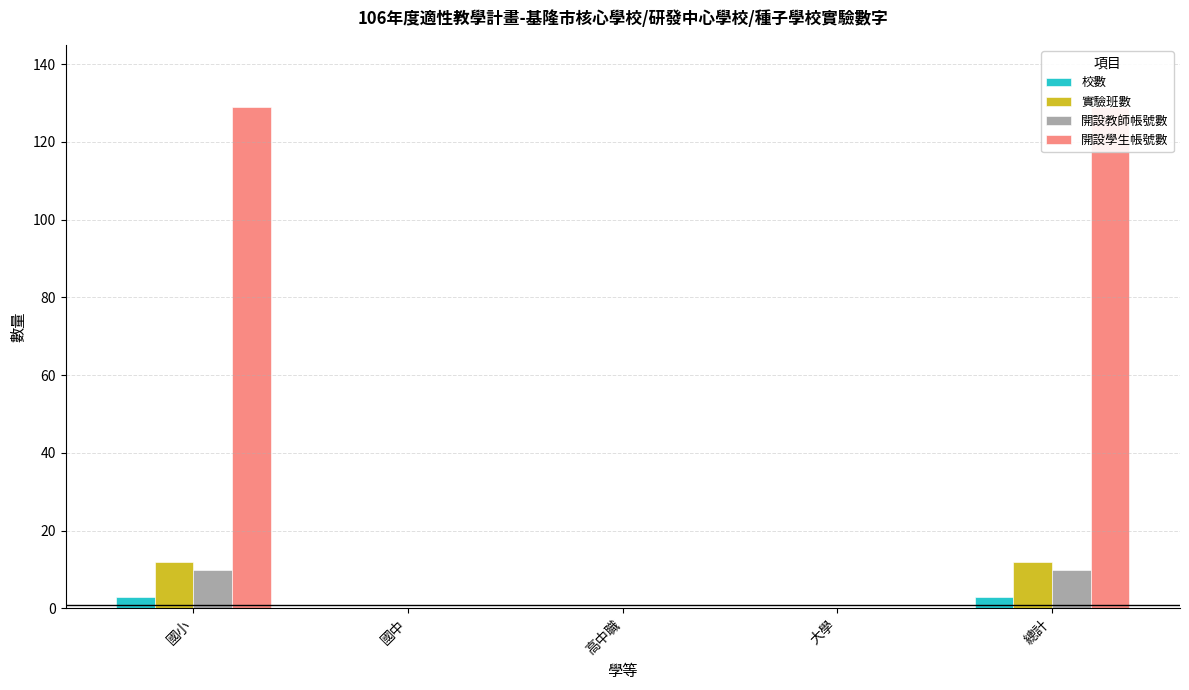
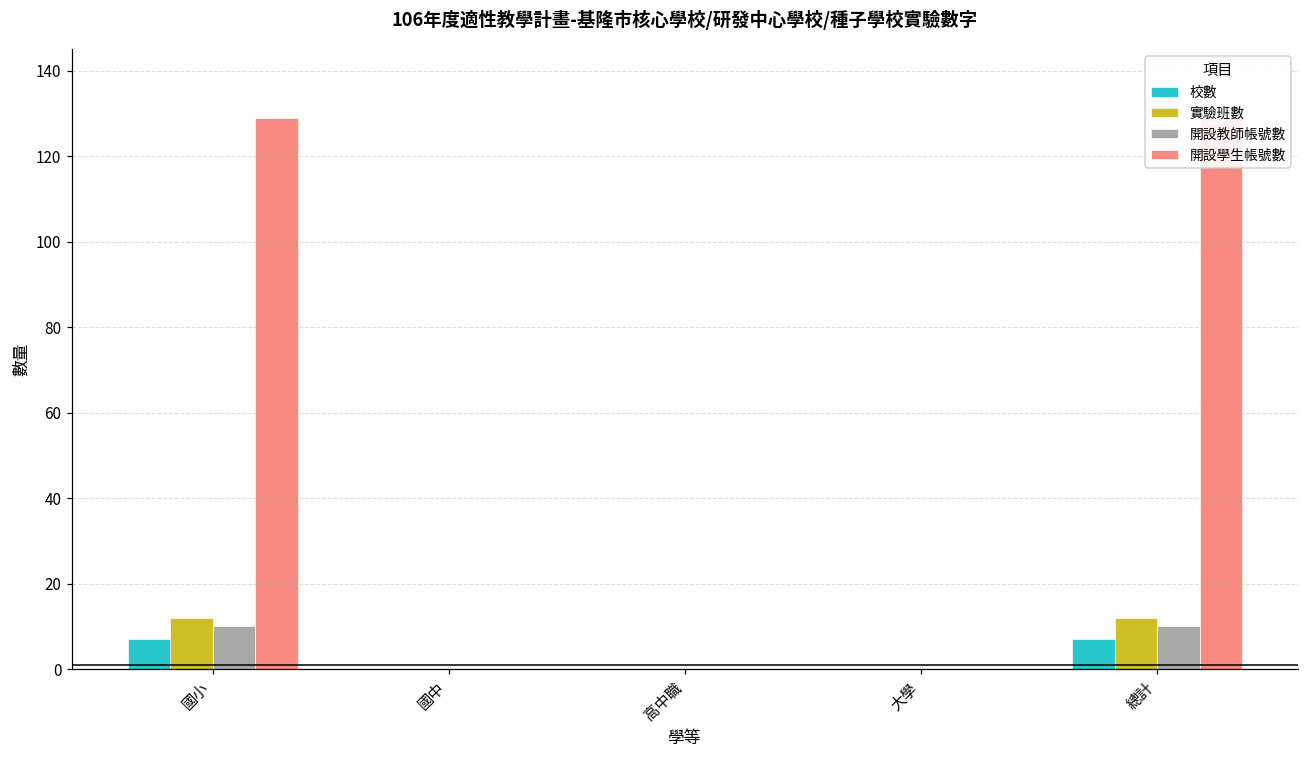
  {
    "校數": {
-     "國小": 3,
+     "國小": 7,
      "國中": 0,
      "高中職": 0,
      "大學": 0,
-     "總計": 3
+     "總計": 7
    },
    "實驗班數": {
      "國小": 12,
      "國中": 0,
      "高中職": 0,
      "大學": 0,
      "總計": 12
    },
    "開設教師帳號數": {
      "國小": 10,
      "國中": 0,
      "高中職": 0,
      "大學": 0,
      "總計": 10
    },
    "開設學生帳號數": {
      "國小": 129,
      "國中": 0,
      "高中職": 0,
      "大學": 0
    }
  }
